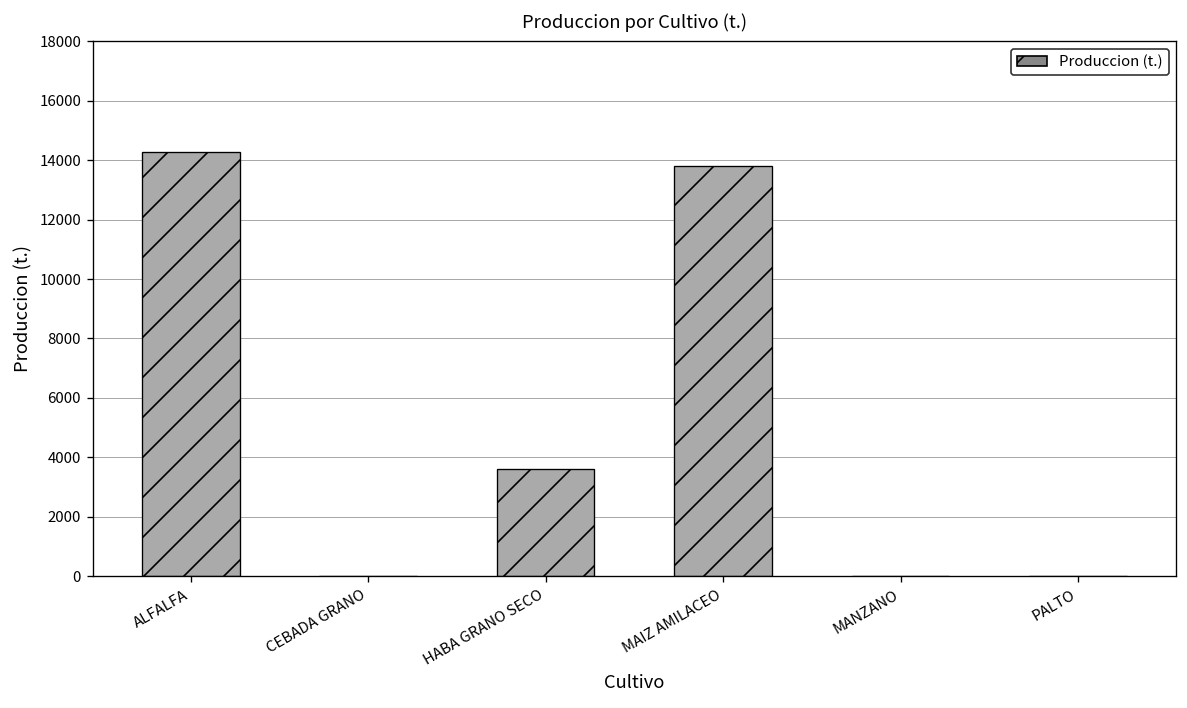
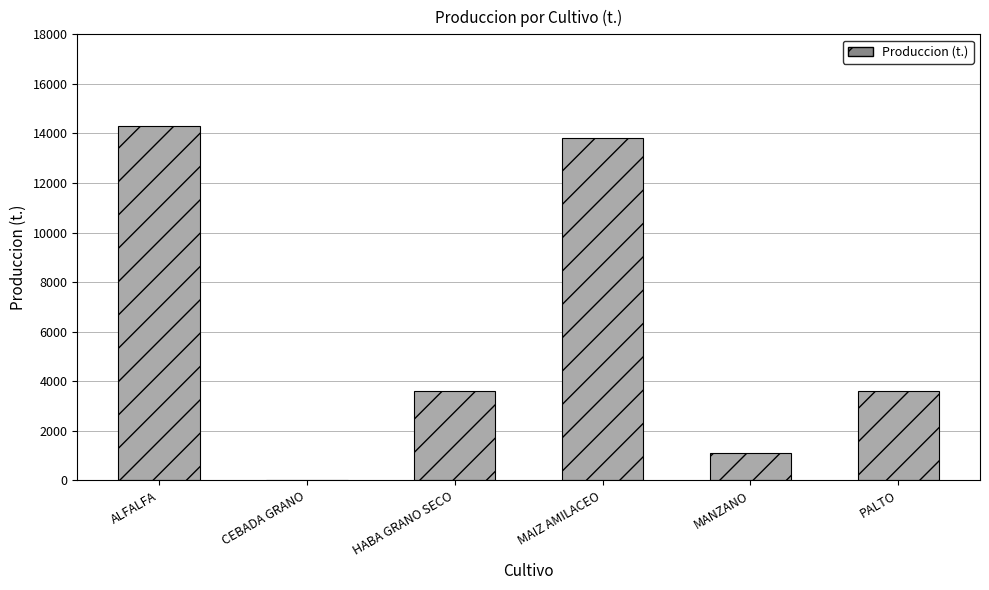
  {
    "ALFALFA": 14300,
    "HABA GRANO SECO": 3600,
    "MAIZ AMILACEO": 13800,
-   "MANZANO": 0,
-   "PALTO": 0
+   "MANZANO": 1100,
+   "PALTO": 3600
  }
